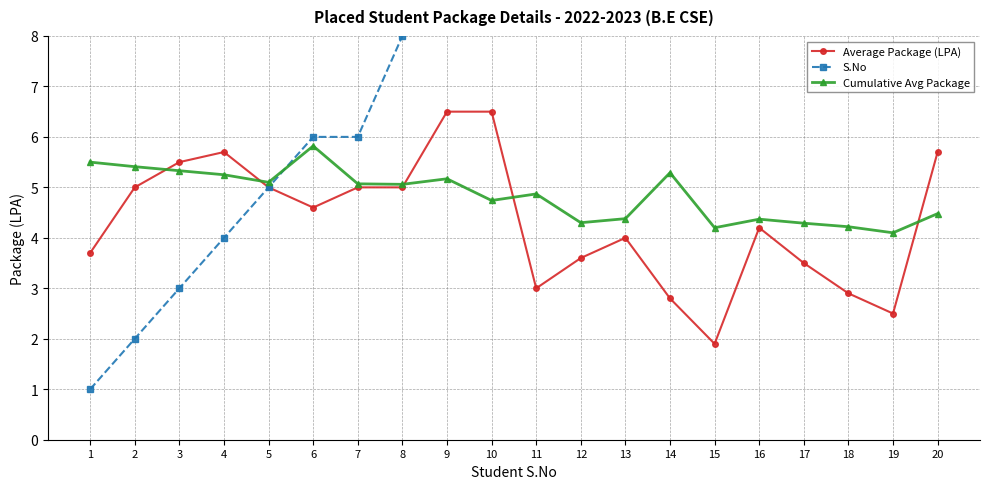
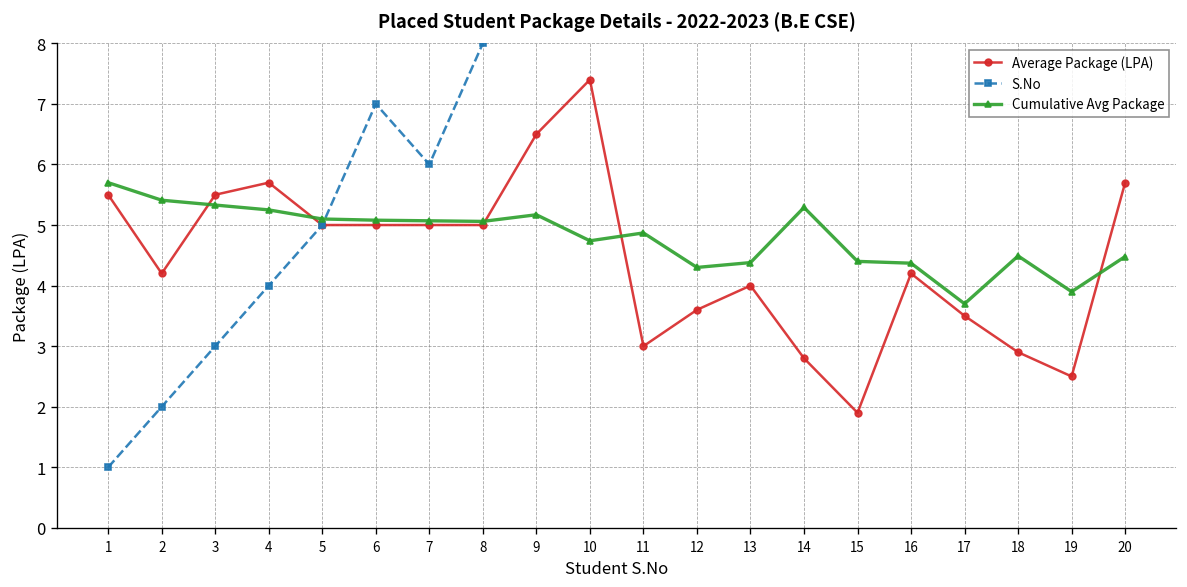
  {
    "Average Package (LPA)": {
-     "1": 3.7,
-     "2": 5.0,
+     "1": 5.5,
+     "2": 4.2,
      "3": 5.5,
      "4": 5.7,
-     "6": 4.6,
+     "6": 5.0,
      "7": 5.0,
      "8": 5.0,
      "9": 6.5,
-     "10": 6.5,
+     "10": 7.4,
      "11": 3.0,
      "12": 3.6,
      "13": 4.0,
      "14": 2.8,
      "15": 1.9,
      "16": 4.2,
      "17": 3.5,
      "18": 2.9,
      "19": 2.5,
      "20": 5.7
    },
    "S.No": {
      "1": 1,
      "2": 2,
      "3": 3,
      "4": 4,
-     "6": 6,
+     "6": 7,
      "7": 6,
      "8": 8
    },
    "Cumulative Avg Package": {
-     "1": 5.5,
+     "1": 5.7,
      "2": 5.4,
      "3": 5.3,
      "4": 5.3,
      "5": 5.1,
-     "6": 5.8,
+     "6": 5.1,
      "7": 5.1,
      "8": 5.1,
      "9": 5.2,
      "10": 4.7,
      "11": 4.9,
      "12": 4.3,
      "13": 4.4,
      "14": 5.3,
-     "15": 4.2,
+     "15": 4.4,
      "16": 4.4,
-     "17": 4.3,
-     "18": 4.2,
-     "19": 4.1,
+     "17": 3.7,
+     "18": 4.5,
+     "19": 3.9,
      "20": 4.5
    }
  }
